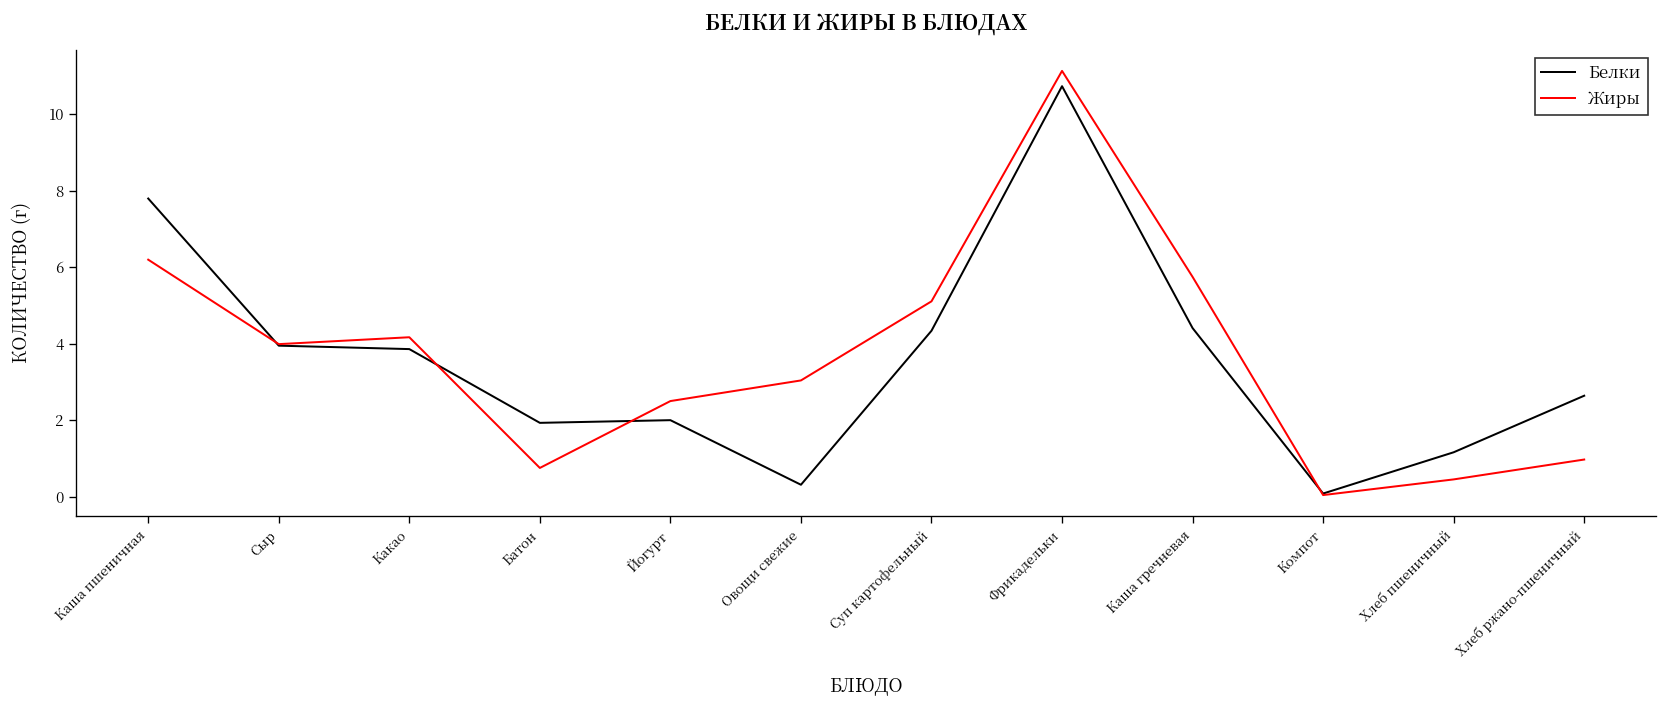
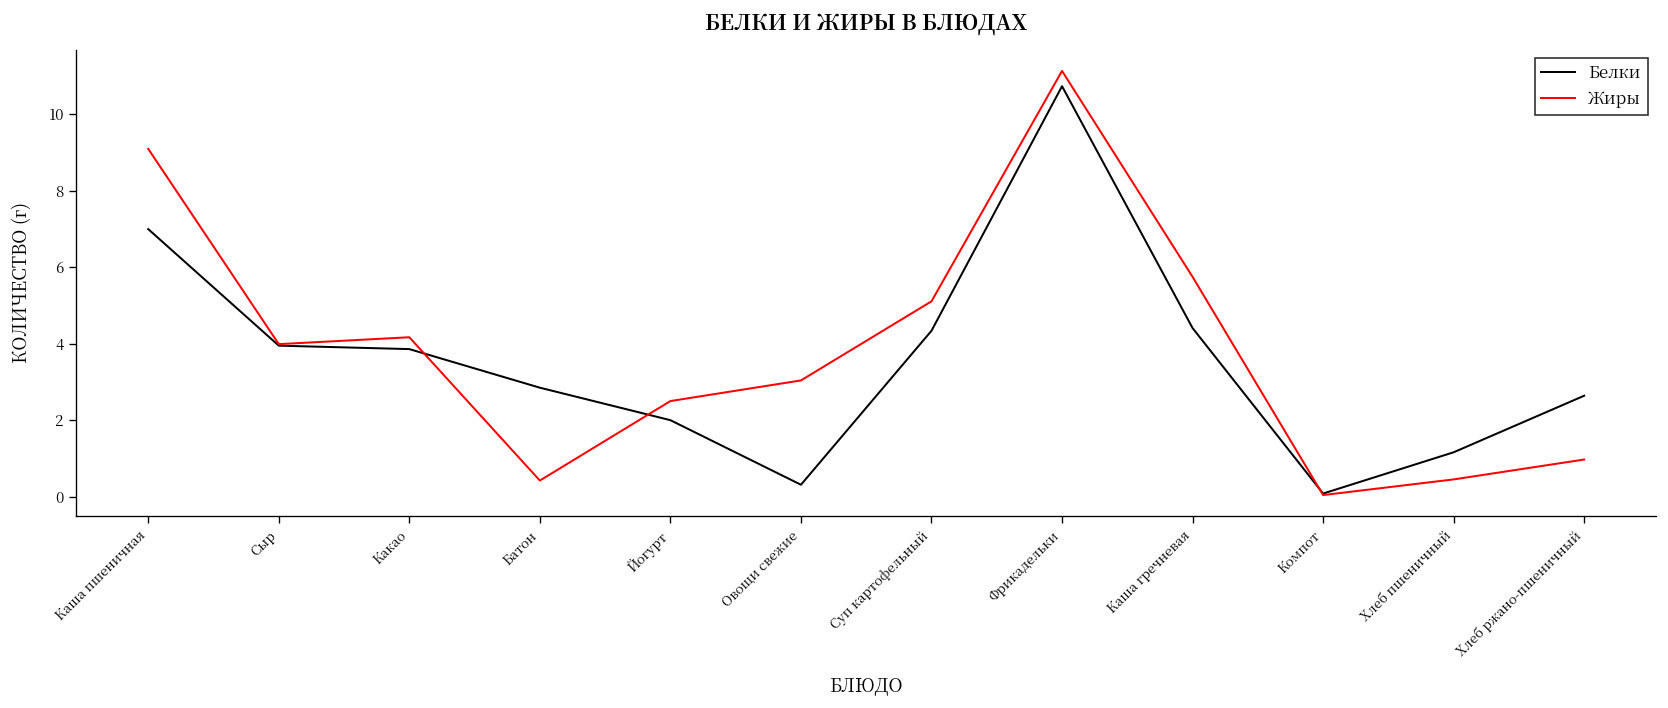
  {
    "Белки": {
-     "Каша пшеничная": 7.8,
+     "Каша пшеничная": 7.0,
      "Какао": 3.9,
-     "Батон": 1.9,
+     "Батон": 2.9,
      "Йогурт": 2.0,
      "Овощи свежие": 0.3,
      "Суп картофельный": 4.3,
      "Фрикадельки": 10.7,
      "Каша гречневая": 4.4,
      "Хлеб пшеничный": 1.2,
      "Хлеб ржано-пшеничный": 2.6
    },
    "Жиры": {
-     "Каша пшеничная": 6.2,
+     "Каша пшеничная": 9.1,
      "Какао": 4.2,
-     "Батон": 0.8,
+     "Батон": 0.4,
      "Йогурт": 2.5,
      "Овощи свежие": 3.0,
      "Суп картофельный": 5.1,
      "Фрикадельки": 11.1,
      "Каша гречневая": 5.8,
      "Хлеб пшеничный": 0.5,
      "Хлеб ржано-пшеничный": 1.0
    }
  }
